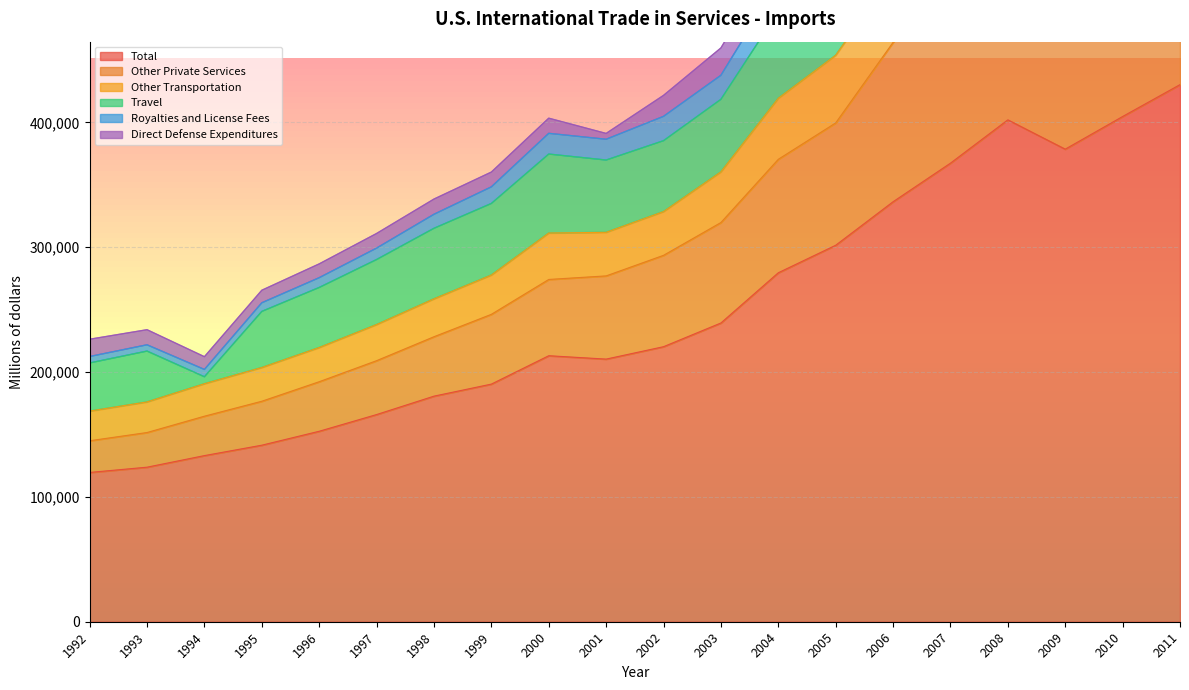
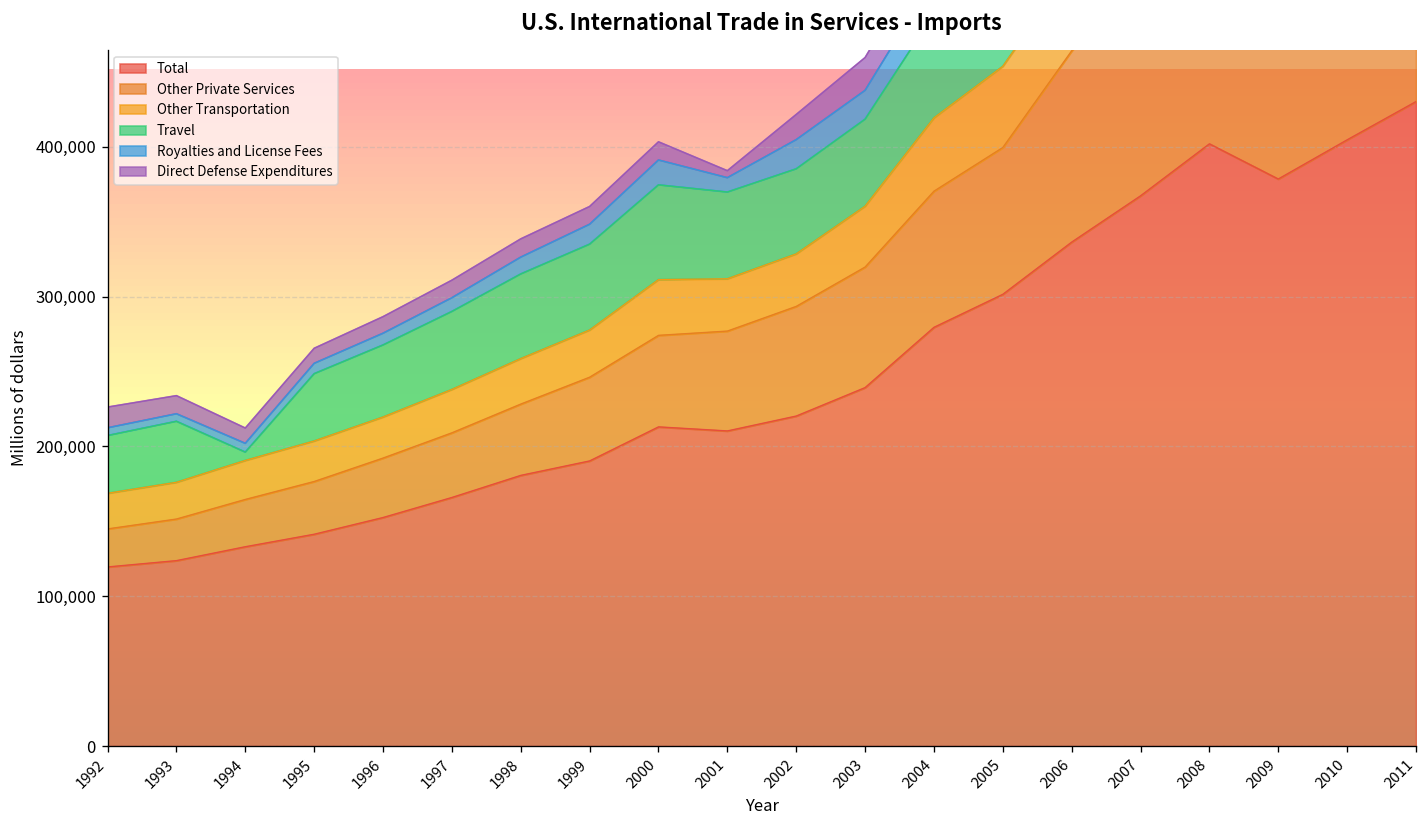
  {
    "Travel": {
      "1992": "39,000",
      "1993": "41,000",
      "1994": "6,000",
      "1995": "45,000",
      "1996": "48,000",
      "1997": "52,000",
      "1998": "56,000",
      "1999": "57,000",
      "2000": "63,000",
      "2001": "58,000",
      "2002": "57,000",
      "2003": "58,000"
    },
    "Royalties and License Fees": {
      "1992": "5,000",
      "1993": "5,000",
      "1994": "6,000",
      "1995": "7,000",
      "1996": "8,000",
      "1997": "9,000",
      "1998": "11,000",
      "1999": "13,000",
      "2000": "17,000",
-     "2001": "17,000",
+     "2001": "10,000",
      "2002": "19,000",
      "2003": "19,000"
    },
    "Direct Defense Expenditures": {
      "1992": "14,000",
      "1993": "12,000",
      "1994": "10,000",
      "1995": "10,000",
      "1996": "11,000",
      "1997": "12,000",
      "1998": "12,000",
      "1999": "12,000",
      "2000": "12,000",
      "2001": "5,000",
      "2002": "17,000",
      "2003": "22,000"
    }
  }
